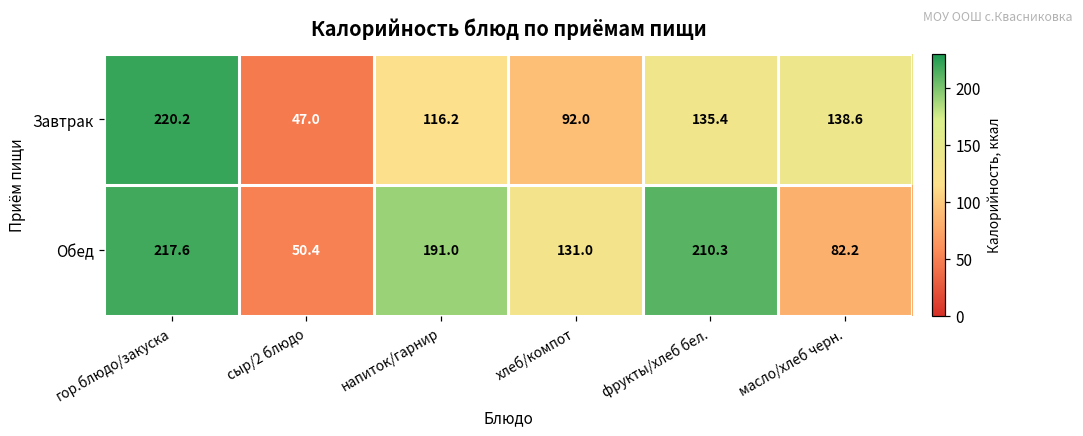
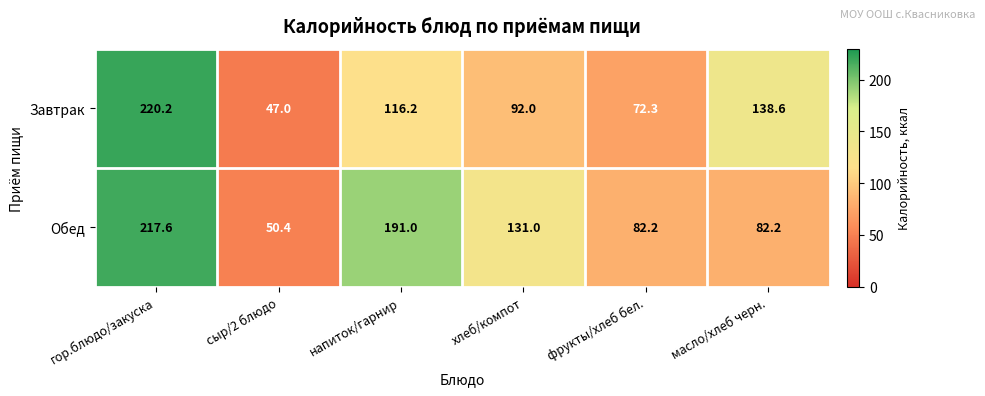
  {
    "Завтрак": {
      "гор.блюдо/закуска": 220.2,
      "сыр/2 блюдо": 47.0,
      "напиток/гарнир": 116.2,
      "хлеб/компот": 92.0,
-     "фрукты/хлеб бел.": 135.4,
+     "фрукты/хлеб бел.": 72.3,
      "масло/хлеб черн.": 138.6
    },
    "Обед": {
      "гор.блюдо/закуска": 217.6,
      "сыр/2 блюдо": 50.4,
      "напиток/гарнир": 191.0,
      "хлеб/компот": 131.0,
-     "фрукты/хлеб бел.": 210.3,
+     "фрукты/хлеб бел.": 82.2,
      "масло/хлеб черн.": 82.2
    }
  }
